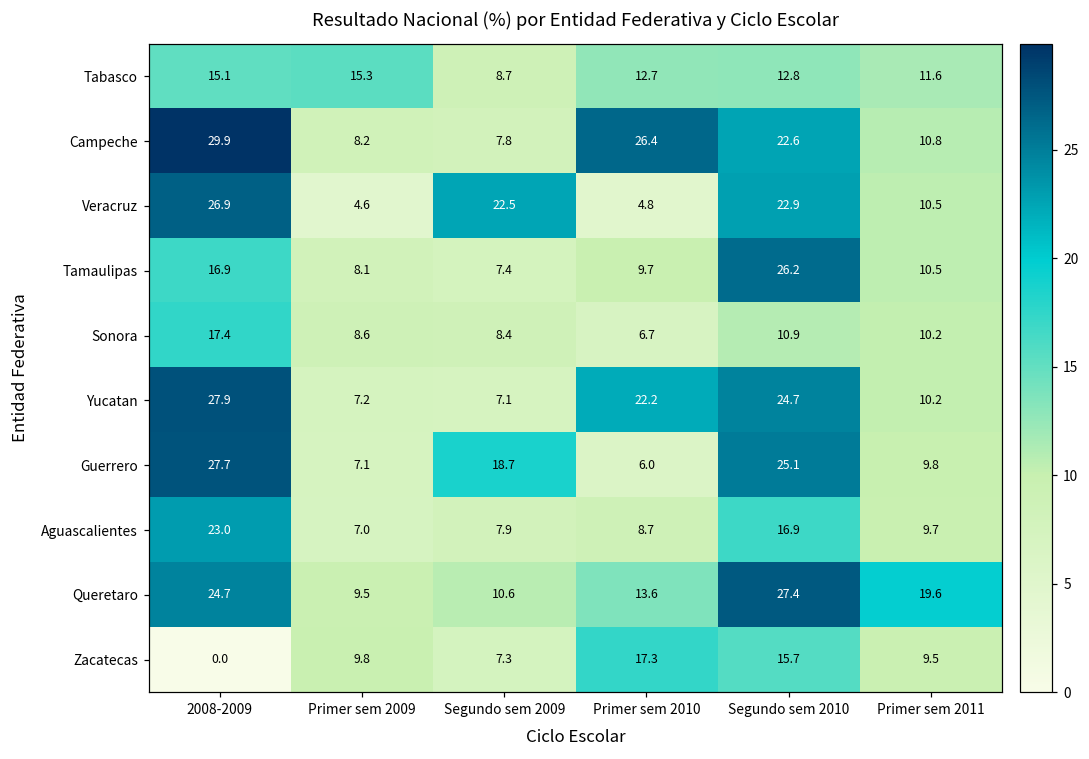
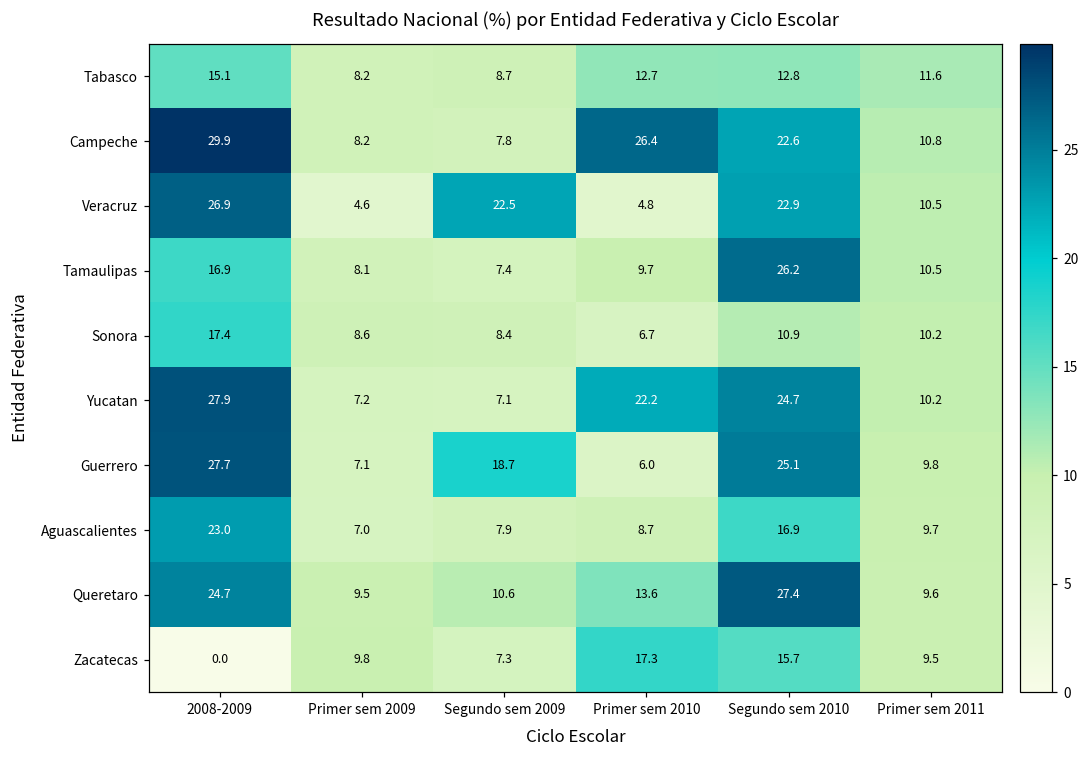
  {
    "Tabasco": {
      "2008-2009": 15.1,
-     "Primer sem 2009": 15.3,
+     "Primer sem 2009": 8.2,
      "Segundo sem 2009": 8.7,
      "Primer sem 2010": 12.7,
      "Segundo sem 2010": 12.8,
      "Primer sem 2011": 11.6
    },
    "Campeche": {
      "2008-2009": 29.9,
      "Primer sem 2009": 8.2,
      "Segundo sem 2009": 7.8,
      "Primer sem 2010": 26.4,
      "Segundo sem 2010": 22.6,
      "Primer sem 2011": 10.8
    },
    "Veracruz": {
      "2008-2009": 26.9,
      "Primer sem 2009": 4.6,
      "Segundo sem 2009": 22.5,
      "Primer sem 2010": 4.8,
      "Segundo sem 2010": 22.9,
      "Primer sem 2011": 10.5
    },
    "Tamaulipas": {
      "2008-2009": 16.9,
      "Primer sem 2009": 8.1,
      "Segundo sem 2009": 7.4,
      "Primer sem 2010": 9.7,
      "Segundo sem 2010": 26.2,
      "Primer sem 2011": 10.5
    },
    "Sonora": {
      "2008-2009": 17.4,
      "Primer sem 2009": 8.6,
      "Segundo sem 2009": 8.4,
      "Primer sem 2010": 6.7,
      "Segundo sem 2010": 10.9,
      "Primer sem 2011": 10.2
    },
    "Yucatan": {
      "2008-2009": 27.9,
      "Primer sem 2009": 7.2,
      "Segundo sem 2009": 7.1,
      "Primer sem 2010": 22.2,
      "Segundo sem 2010": 24.7,
      "Primer sem 2011": 10.2
    },
    "Guerrero": {
      "2008-2009": 27.7,
      "Primer sem 2009": 7.1,
      "Segundo sem 2009": 18.7,
      "Primer sem 2010": 6.0,
      "Segundo sem 2010": 25.1,
      "Primer sem 2011": 9.8
    },
    "Aguascalientes": {
      "2008-2009": 23.0,
      "Primer sem 2009": 7.0,
      "Segundo sem 2009": 7.9,
      "Primer sem 2010": 8.7,
      "Segundo sem 2010": 16.9,
      "Primer sem 2011": 9.7
    },
    "Queretaro": {
      "2008-2009": 24.7,
      "Primer sem 2009": 9.5,
      "Segundo sem 2009": 10.6,
      "Primer sem 2010": 13.6,
      "Segundo sem 2010": 27.4,
-     "Primer sem 2011": 19.6
+     "Primer sem 2011": 9.6
    },
    "Zacatecas": {
      "2008-2009": 0.0,
      "Primer sem 2009": 9.8,
      "Segundo sem 2009": 7.3,
      "Primer sem 2010": 17.3,
      "Segundo sem 2010": 15.7,
      "Primer sem 2011": 9.5
    }
  }
